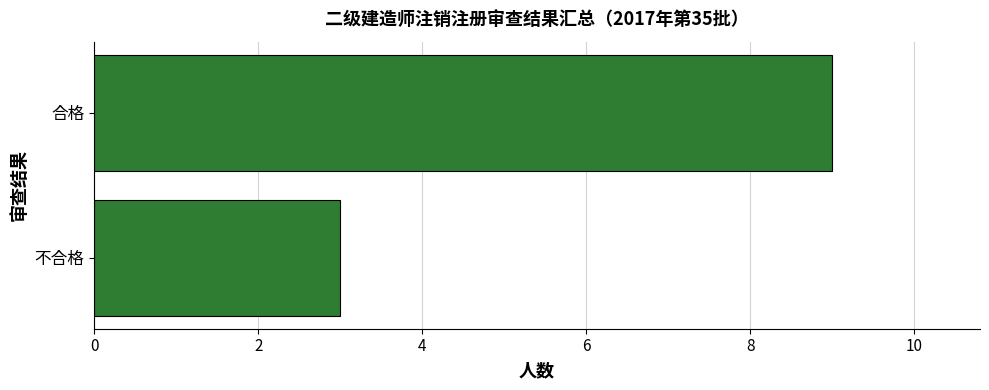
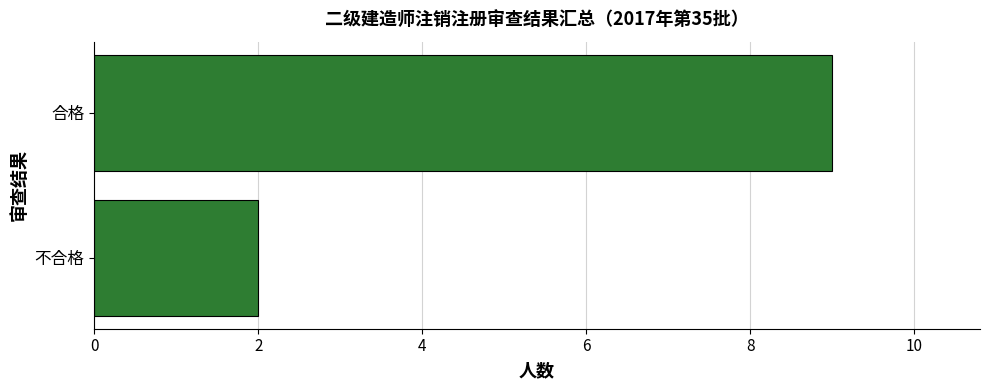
  {
    "合格": 9,
-   "不合格": 3
+   "不合格": 2
  }
